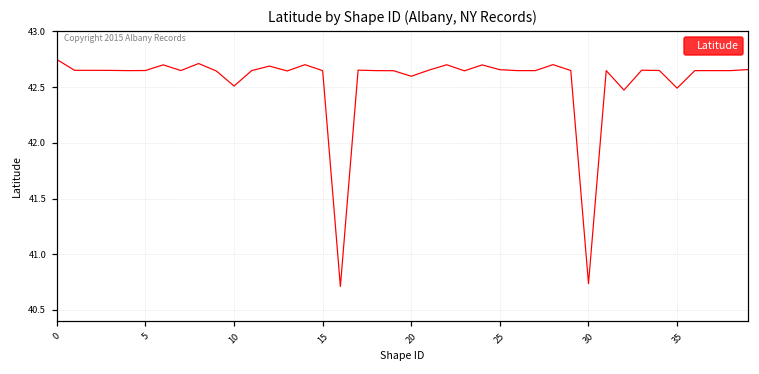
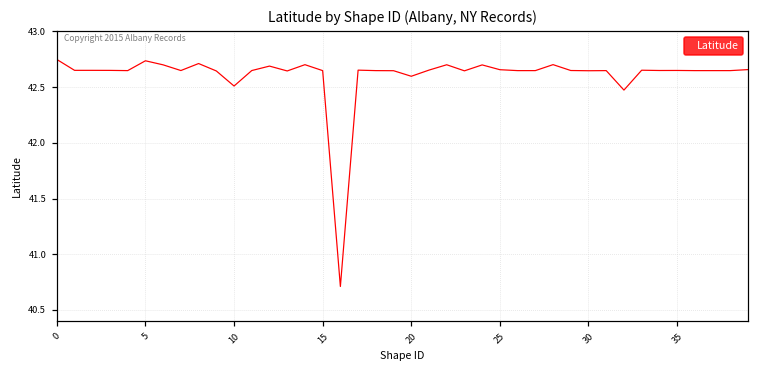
  {
-   "5": 42.65,
+   "5": 42.74,
    "10": 42.51,
    "15": 42.65,
    "20": 42.60,
    "25": 42.66,
-   "30": 40.74,
-   "35": 42.49
+   "30": 42.65,
+   "35": 42.65
  }
